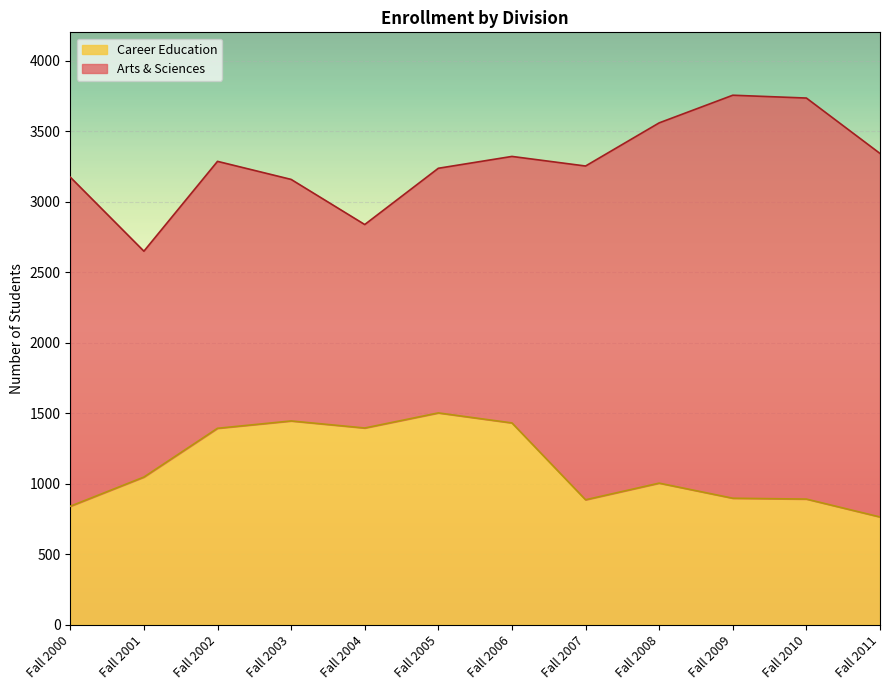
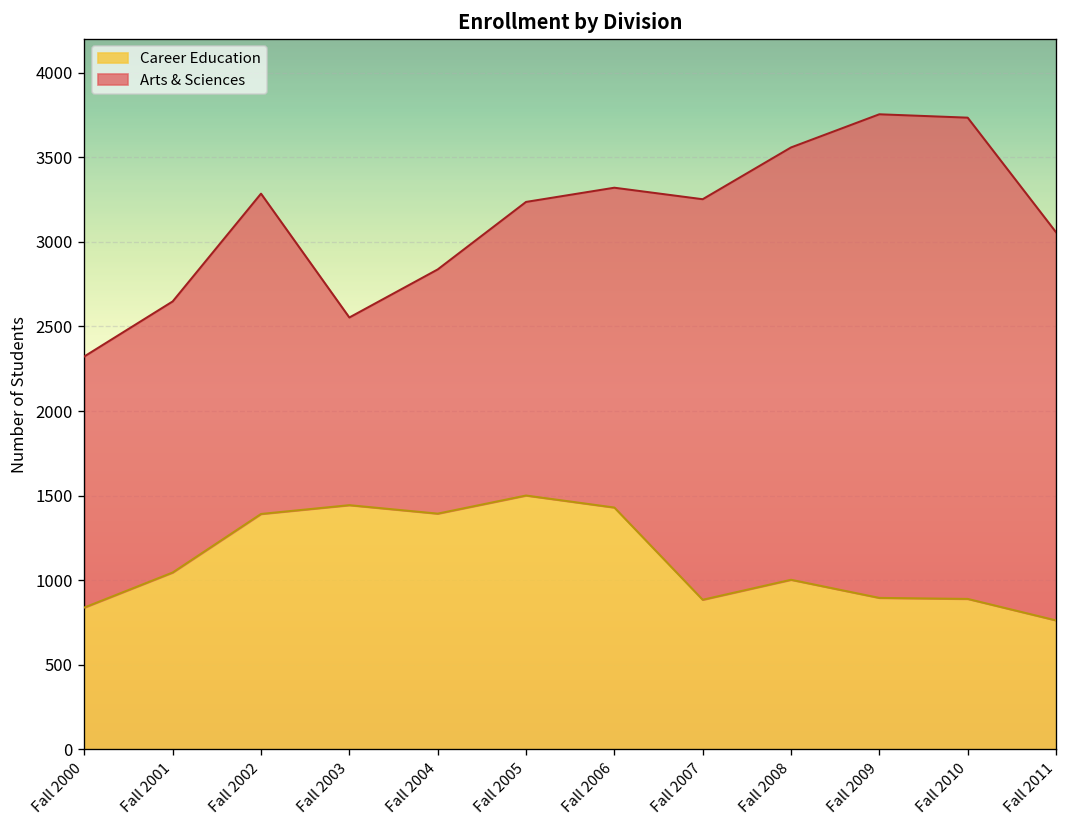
  {
    "Career Education": {
      "Fall 2000": 840,
      "Fall 2001": 1050,
      "Fall 2002": 1390,
      "Fall 2003": 1440,
      "Fall 2004": 1390,
      "Fall 2005": 1500,
      "Fall 2006": 1430,
      "Fall 2007": 890,
      "Fall 2008": 1000,
      "Fall 2009": 900,
      "Fall 2010": 890,
      "Fall 2011": 760
    },
    "Arts & Sciences": {
-     "Fall 2000": 2330,
+     "Fall 2000": 1480,
      "Fall 2001": 1600,
      "Fall 2002": 1890,
-     "Fall 2003": 1710,
+     "Fall 2003": 1110,
      "Fall 2004": 1440,
      "Fall 2005": 1740,
      "Fall 2006": 1890,
      "Fall 2007": 2370,
      "Fall 2008": 2560,
      "Fall 2009": 2860,
      "Fall 2010": 2840,
-     "Fall 2011": 2580
+     "Fall 2011": 2290
    }
  }
